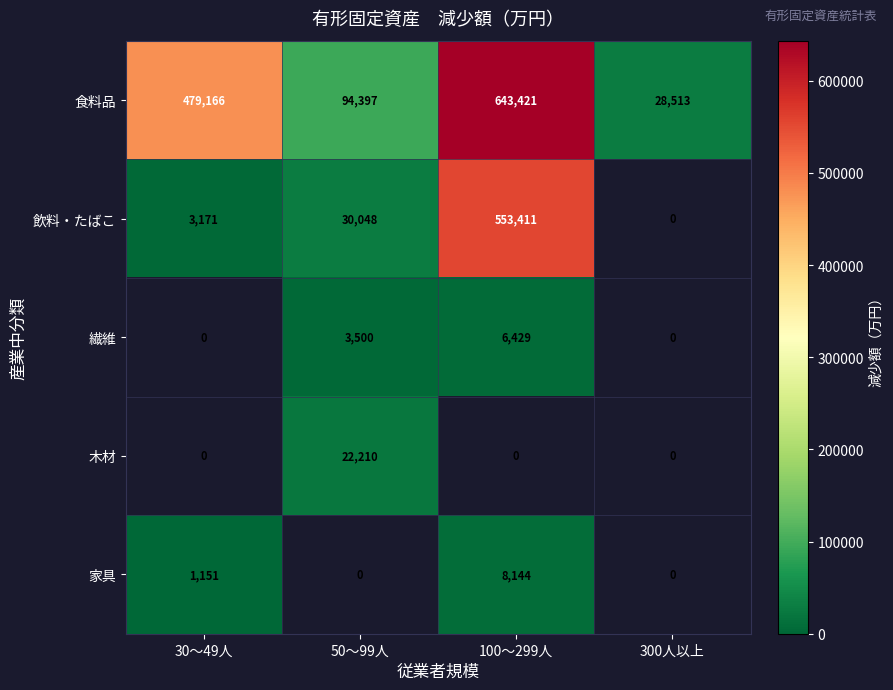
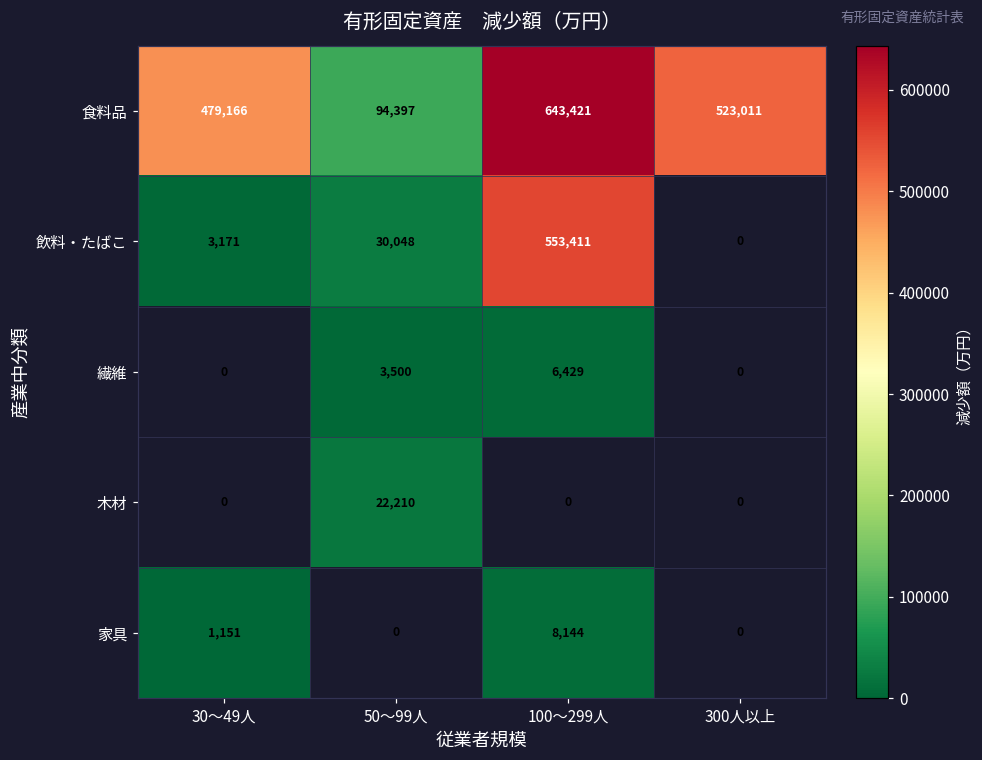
  {
    "食料品": {
      "30～49人": "479,166",
      "50～99人": "94,397",
      "100～299人": "643,421",
-     "300人以上": "28,513"
+     "300人以上": "523,011"
    },
    "飲料・たばこ": {
      "30～49人": "3,171",
      "50～99人": "30,048",
      "100～299人": "553,411"
    },
    "繊維": {
      "50～99人": "3,500",
      "100～299人": "6,429"
    },
    "木材": {
      "50～99人": "22,210"
    },
    "家具": {
      "30～49人": "1,151",
      "100～299人": "8,144"
    }
  }
